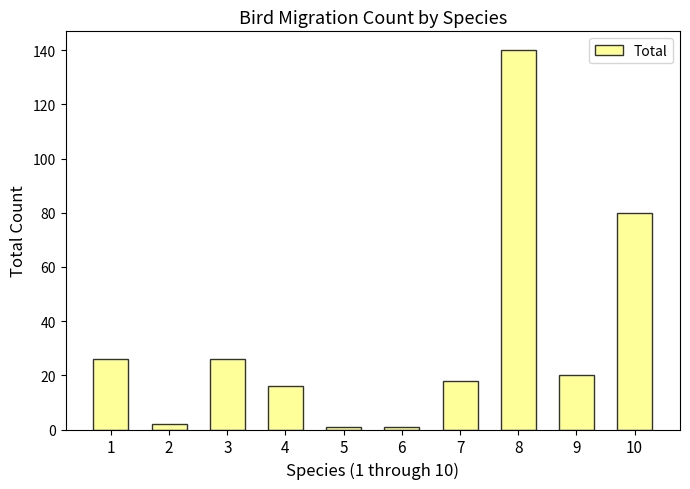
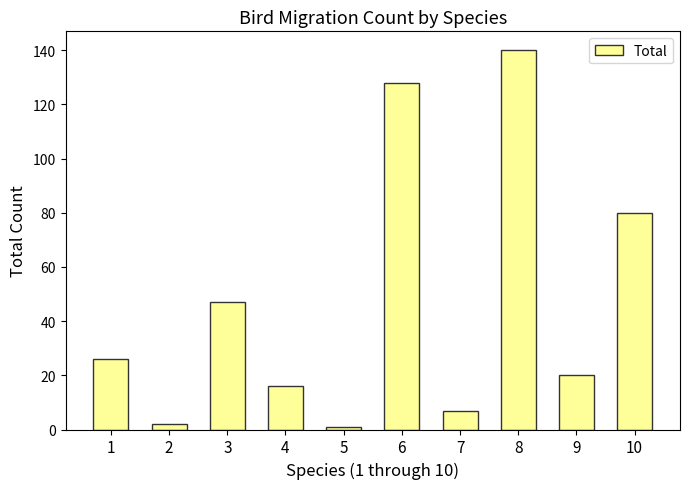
  {
    "1": 26,
    "2": 2,
-   "3": 26,
+   "3": 47,
    "4": 16,
    "5": 1,
-   "6": 1,
-   "7": 18,
+   "6": 128,
+   "7": 7,
    "8": 140,
    "9": 20,
    "10": 80
  }
